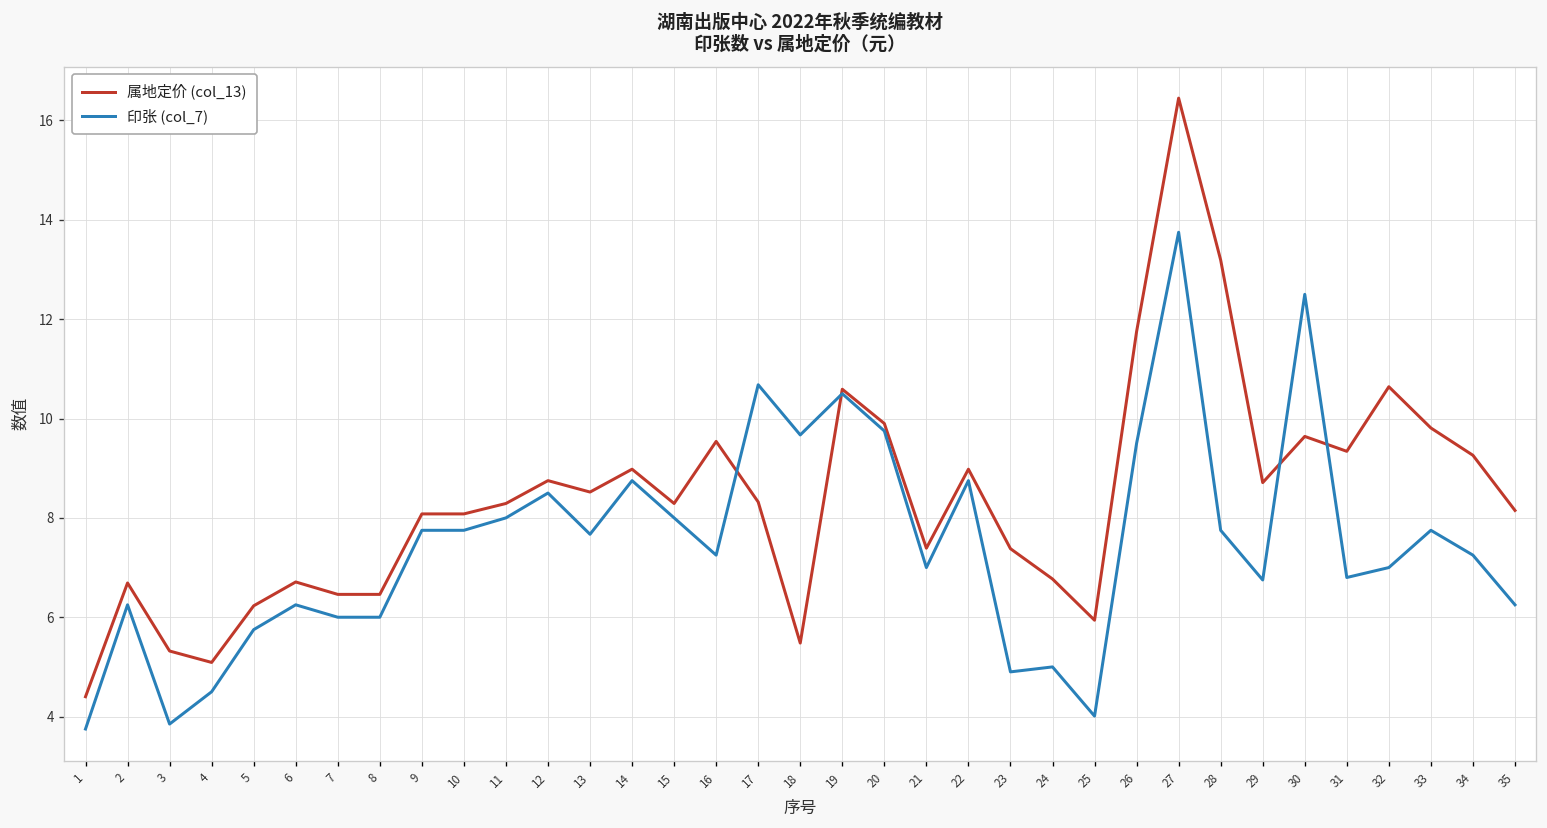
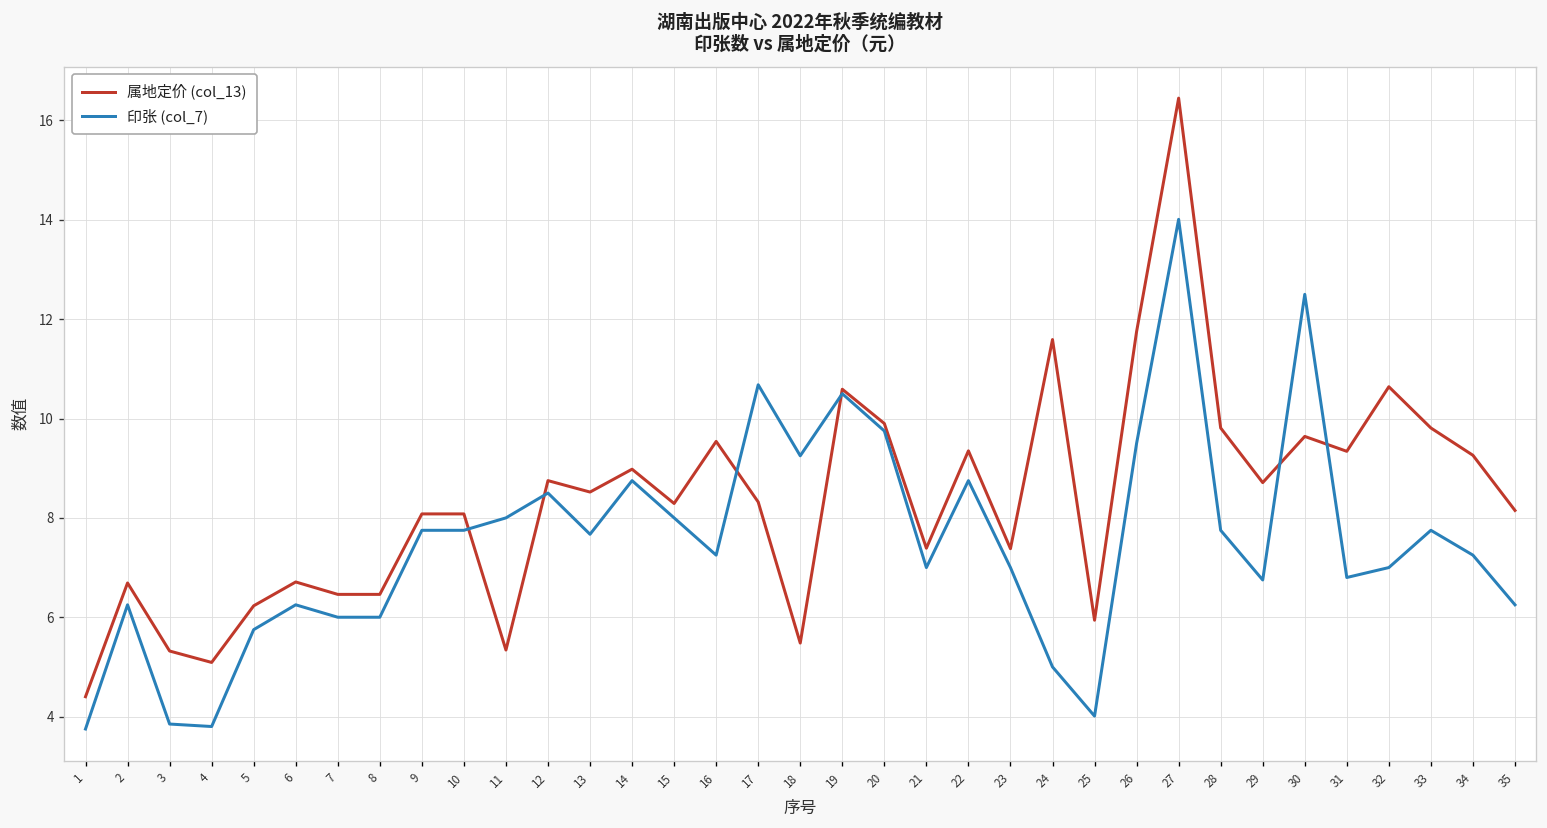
  {
    "属地定价 (col_13)": {
      "1": 4.4,
      "2": 6.7,
      "3": 5.3,
      "4": 5.1,
      "5": 6.2,
      "6": 6.7,
      "7": 6.5,
      "8": 6.5,
      "9": 8.1,
      "10": 8.1,
-     "11": 8.3,
+     "11": 5.3,
      "12": 8.8,
      "13": 8.5,
      "14": 9.0,
      "15": 8.3,
      "16": 9.5,
      "17": 8.3,
      "18": 5.5,
      "19": 10.6,
      "20": 9.9,
      "21": 7.4,
-     "22": 9.0,
+     "22": 9.4,
      "23": 7.4,
-     "24": 6.8,
+     "24": 11.6,
      "25": 5.9,
      "26": 11.8,
      "27": 16.5,
-     "28": 13.2,
+     "28": 9.8,
      "29": 8.7,
      "30": 9.6,
      "31": 9.3,
      "32": 10.6,
      "33": 9.8,
      "34": 9.3,
      "35": 8.2
    },
    "印张 (col_7)": {
      "1": 3.8,
      "2": 6.3,
      "3": 3.9,
-     "4": 4.5,
+     "4": 3.8,
      "5": 5.8,
      "6": 6.3,
      "7": 6.0,
      "8": 6.0,
      "9": 7.8,
      "10": 7.8,
      "11": 8.0,
      "12": 8.5,
      "13": 7.7,
      "14": 8.8,
      "15": 8.0,
      "16": 7.3,
      "17": 10.7,
-     "18": 9.7,
+     "18": 9.3,
      "19": 10.5,
      "20": 9.8,
      "21": 7.0,
      "22": 8.8,
-     "23": 4.9,
+     "23": 7.0,
      "24": 5.0,
      "25": 4.0,
      "26": 9.5,
-     "27": 13.8,
+     "27": 14.0,
      "28": 7.8,
      "29": 6.8,
      "30": 12.5,
      "31": 6.8,
      "32": 7.0,
      "33": 7.8,
      "34": 7.3,
      "35": 6.3
    }
  }
